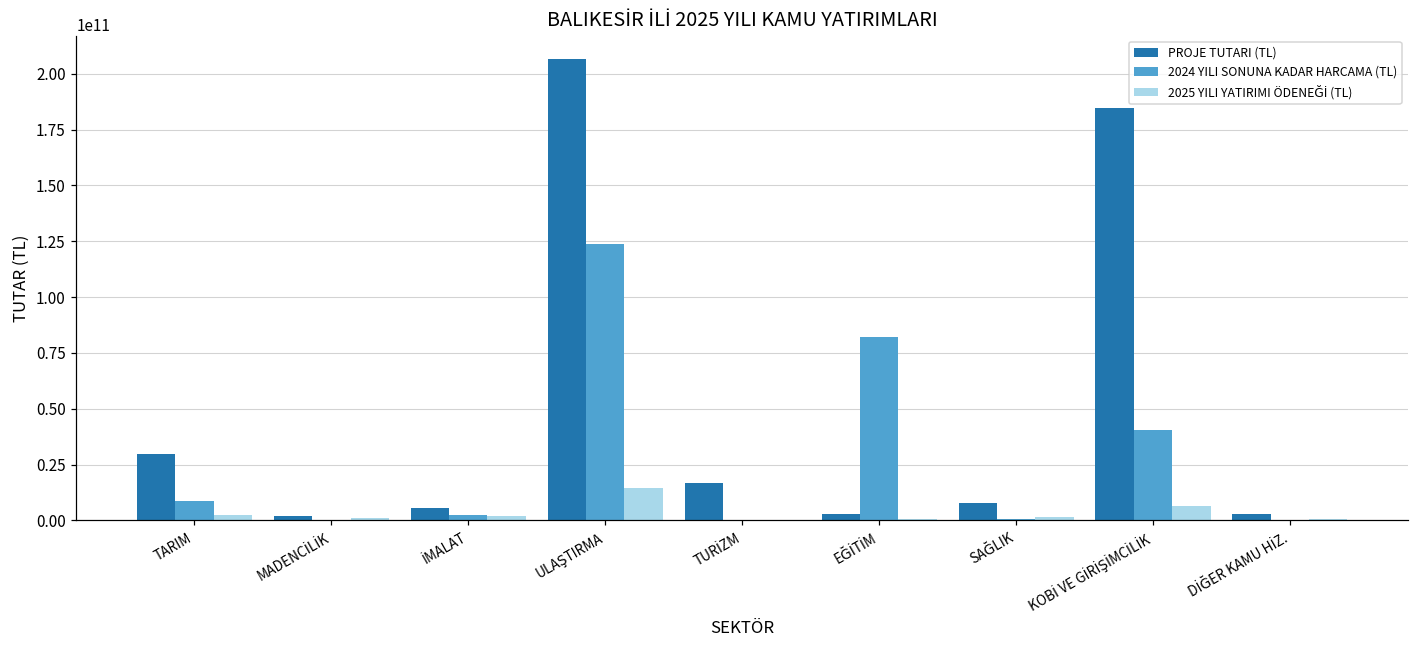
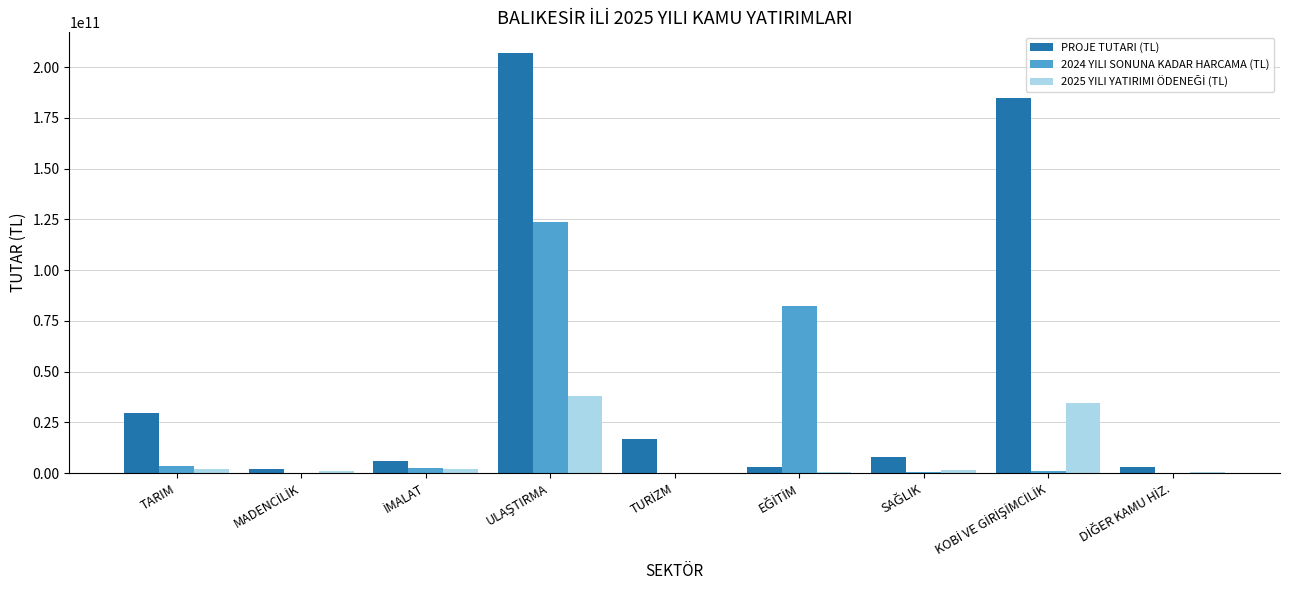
  {
    "PROJE TUTARI (TL)": {
      "TARIM": 30000000000,
      "MADENCİLİK": 2000000000,
      "İMALAT": 6000000000,
      "ULAŞTIRMA": 207000000000,
      "TURİZM": 17000000000,
      "EĞİTİM": 3000000000,
      "SAĞLIK": 8000000000,
      "KOBİ VE GİRİŞİMCİLİK": 185000000000,
      "DİĞER KAMU HİZ.": 3000000000
    },
    "2024 YILI SONUNA KADAR HARCAMA (TL)": {
-     "TARIM": 9000000000,
+     "TARIM": 4000000000,
      "İMALAT": 2000000000,
      "ULAŞTIRMA": 124000000000,
      "TURİZM": 0,
      "EĞİTİM": 82000000000,
-     "KOBİ VE GİRİŞİMCİLİK": 40000000000
+     "KOBİ VE GİRİŞİMCİLİK": 1000000000
    },
    "2025 YILI YATIRIMI ÖDENEĞİ (TL)": {
      "TARIM": 2000000000,
      "İMALAT": 2000000000,
-     "ULAŞTIRMA": 14000000000,
+     "ULAŞTIRMA": 38000000000,
      "SAĞLIK": 2000000000,
-     "KOBİ VE GİRİŞİMCİLİK": 7000000000
+     "KOBİ VE GİRİŞİMCİLİK": 35000000000
    }
  }
